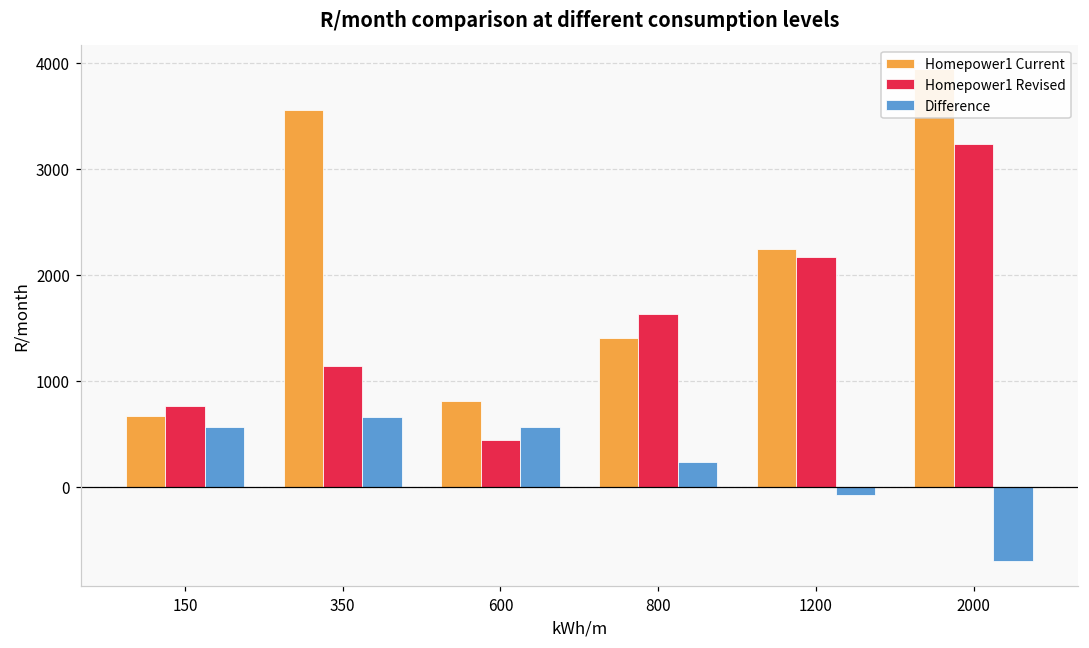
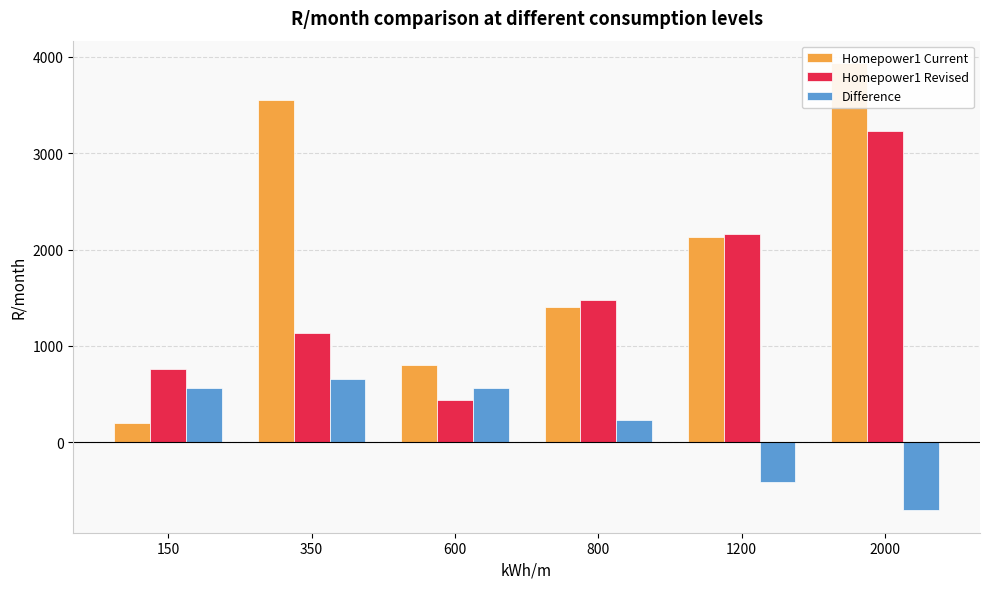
  {
    "Homepower1 Current": {
-     "150": 700,
+     "150": 200,
      "350": 3600,
      "600": 800,
      "800": 1400,
-     "1200": 2200
+     "1200": 2100
    },
    "Homepower1 Revised": {
      "150": 800,
      "350": 1100,
      "600": 400,
-     "800": 1600,
+     "800": 1500,
      "1200": 2200,
      "2000": 3200
    },
    "Difference": {
      "150": 600,
      "350": 700,
      "600": 600,
      "800": 200,
-     "1200": -100,
+     "1200": -400,
      "2000": -700
    }
  }
